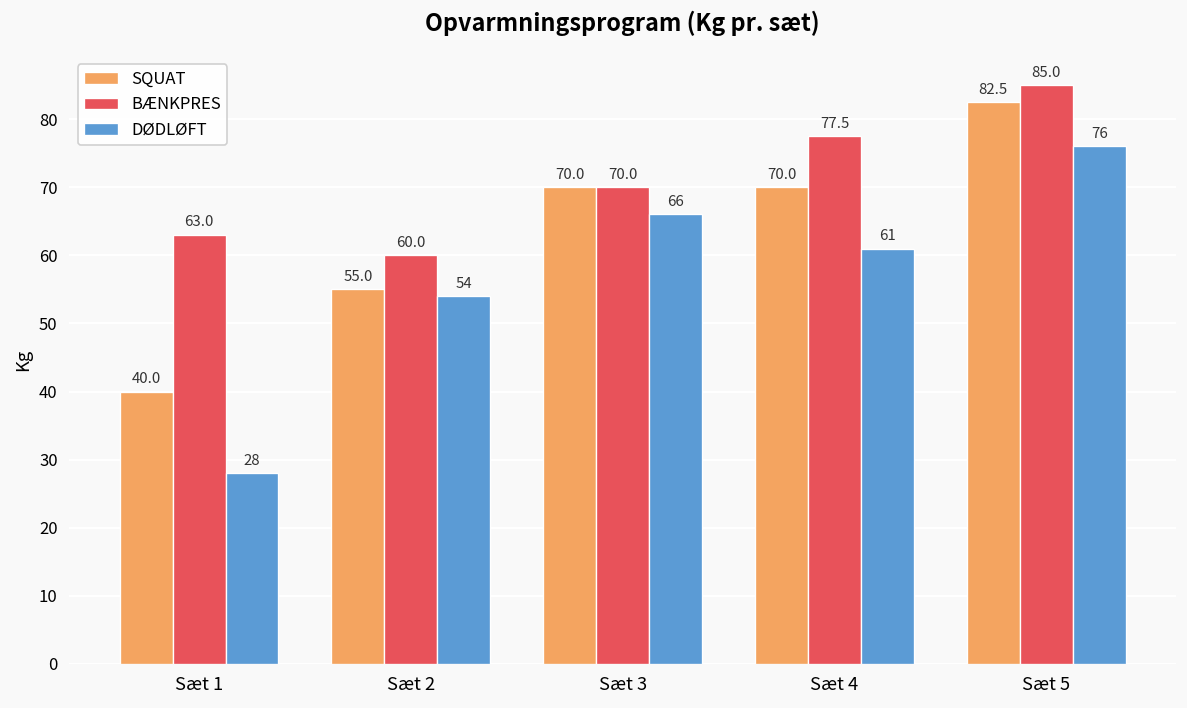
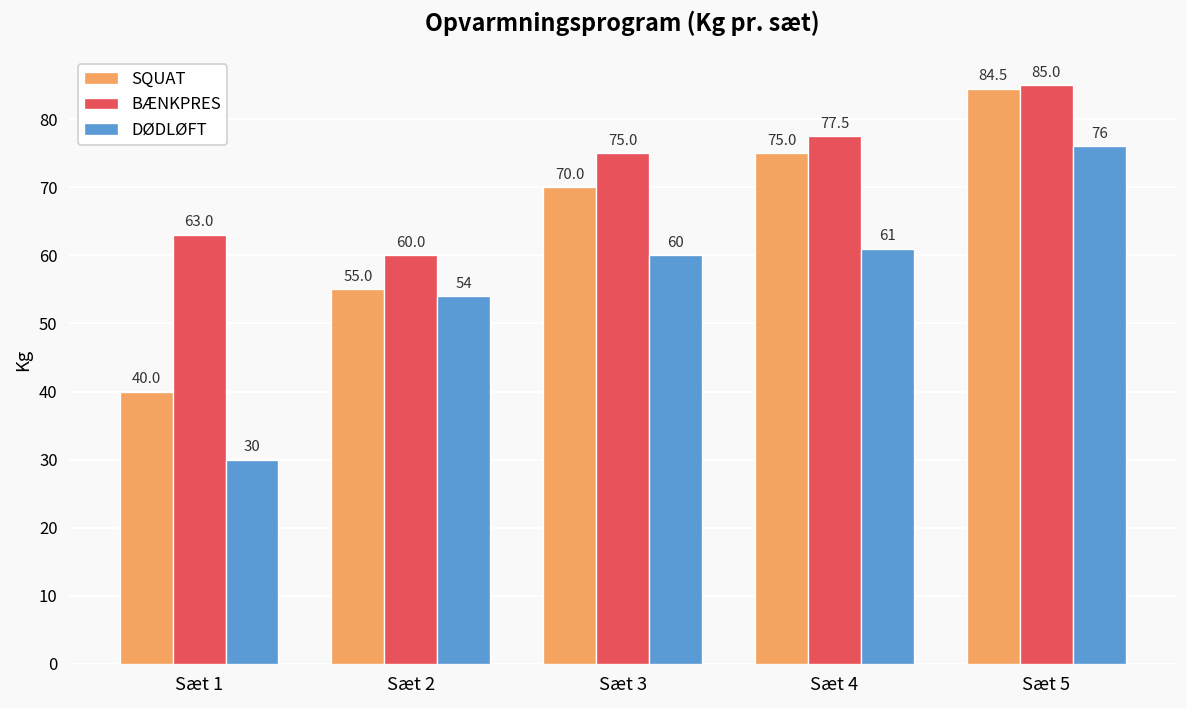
  {
    "SQUAT": {
      "Sæt 1": 40.0,
      "Sæt 2": 55.0,
      "Sæt 3": 70.0,
-     "Sæt 4": 70.0,
-     "Sæt 5": 82.5
+     "Sæt 4": 75.0,
+     "Sæt 5": 84.5
    },
    "BÆNKPRES": {
      "Sæt 1": 63.0,
      "Sæt 2": 60.0,
-     "Sæt 3": 70.0,
+     "Sæt 3": 75.0,
      "Sæt 4": 77.5,
      "Sæt 5": 85.0
    },
    "DØDLØFT": {
-     "Sæt 1": 28,
+     "Sæt 1": 30,
      "Sæt 2": 54,
-     "Sæt 3": 66,
+     "Sæt 3": 60,
      "Sæt 4": 61,
      "Sæt 5": 76
    }
  }
